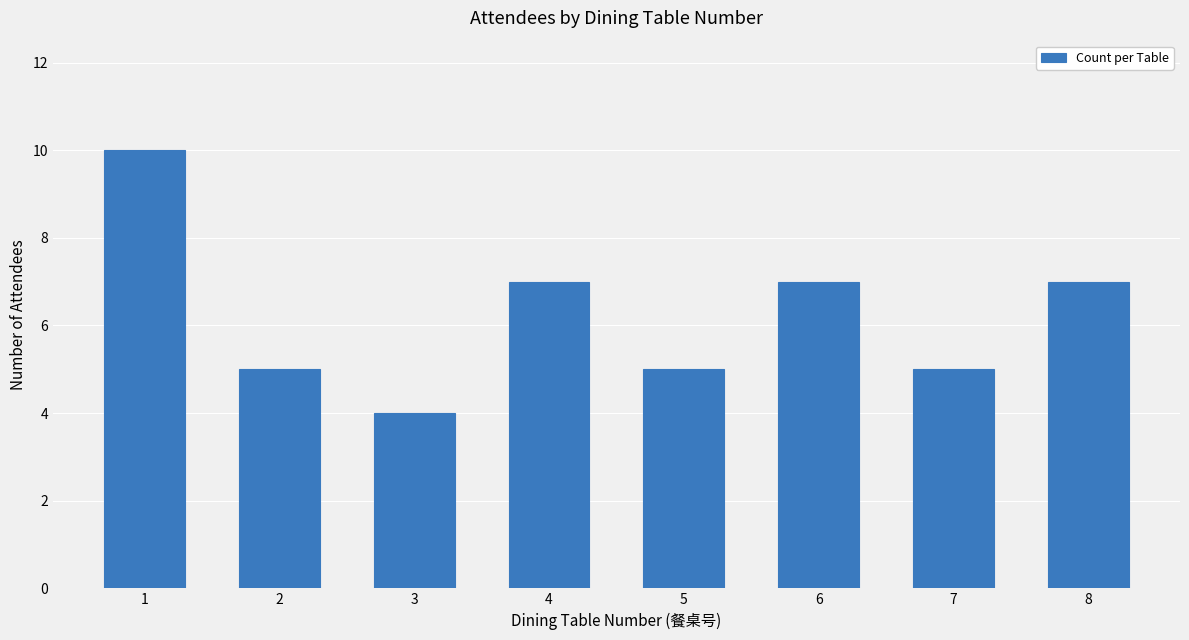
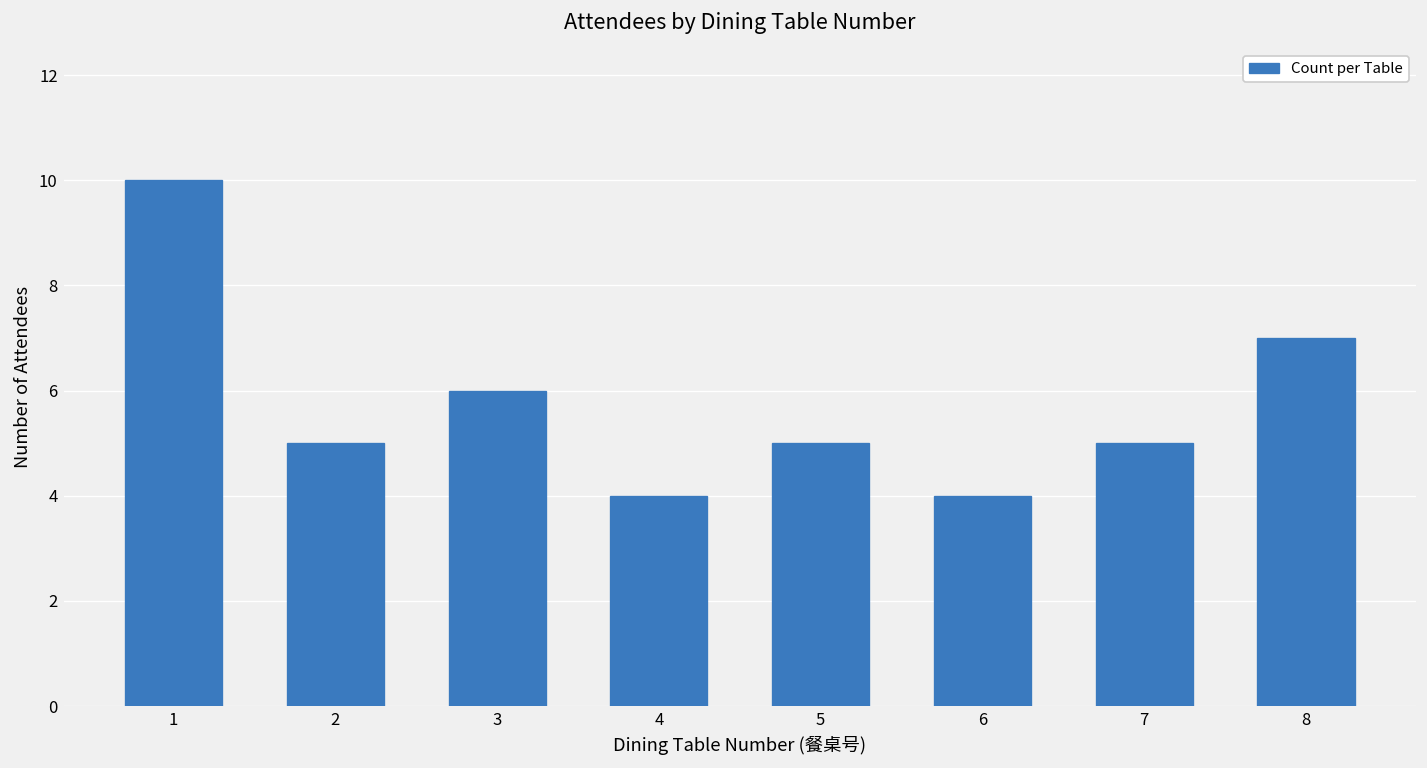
  {
    "1": 10,
    "2": 5,
-   "3": 4,
-   "4": 7,
+   "3": 6,
+   "4": 4,
    "5": 5,
-   "6": 7,
+   "6": 4,
    "7": 5,
    "8": 7
  }
